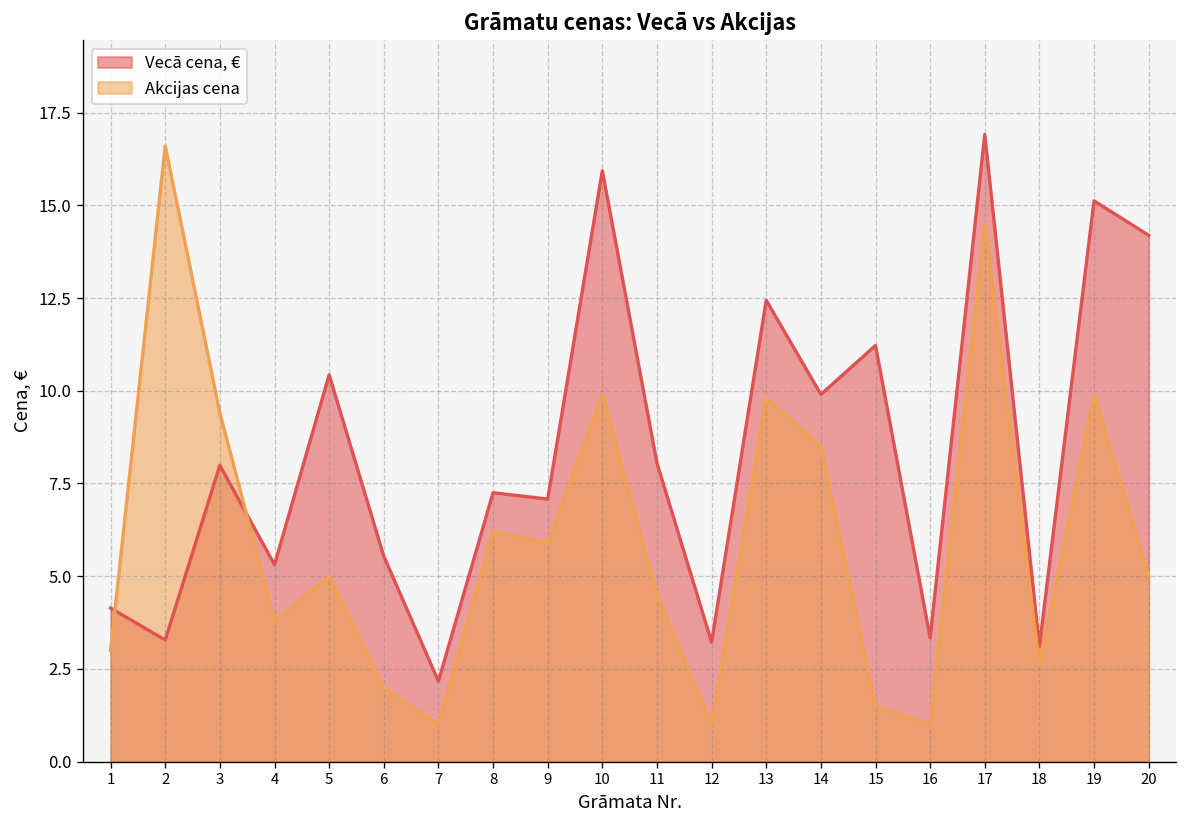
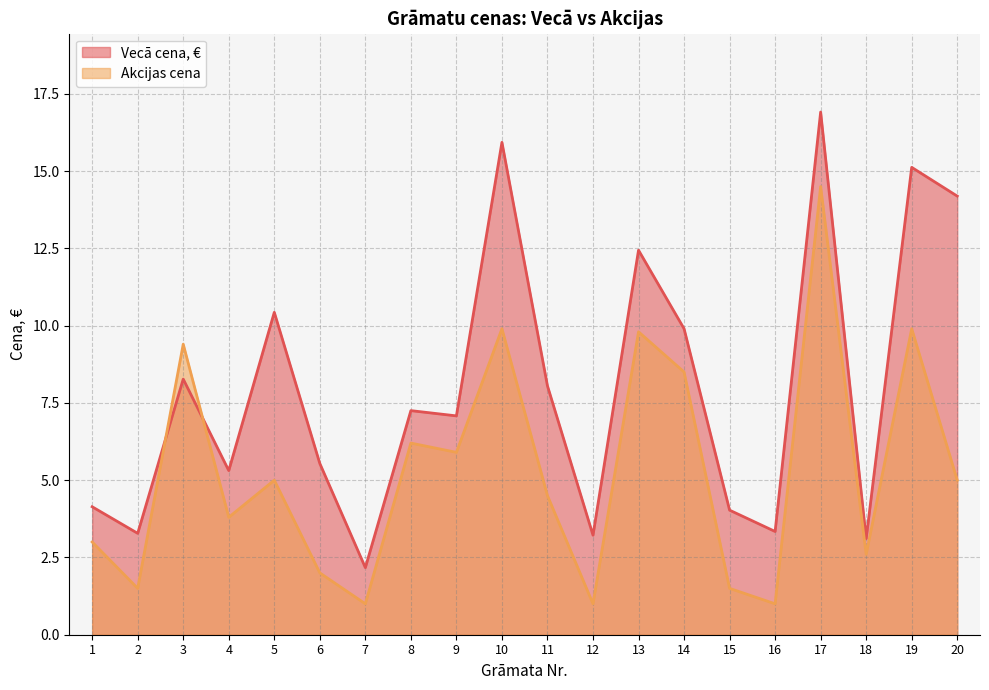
  {
    "Vecā cena, €": {
      "1": 4.1,
      "2": 3.3,
-     "3": 8.0,
+     "3": 8.3,
      "4": 5.3,
      "5": 10.4,
      "6": 5.5,
      "7": 2.2,
      "8": 7.3,
      "9": 7.1,
      "10": 15.9,
      "11": 8.1,
      "12": 3.2,
      "13": 12.4,
      "14": 9.9,
-     "15": 11.2,
+     "15": 4.0,
      "16": 3.3,
      "17": 16.9,
      "18": 3.1,
      "19": 15.1,
      "20": 14.2
    },
    "Akcijas cena": {
      "1": 3.0,
-     "2": 16.6,
+     "2": 1.5,
      "3": 9.4,
      "4": 3.8,
      "5": 5.0,
      "6": 2.0,
      "7": 1.0,
      "8": 6.2,
      "9": 5.9,
      "10": 9.9,
      "11": 4.5,
      "12": 1.0,
      "13": 9.8,
      "14": 8.5,
      "15": 1.5,
      "16": 1.0,
      "17": 14.5,
      "18": 2.6,
      "19": 9.9,
      "20": 5.0
    }
  }
